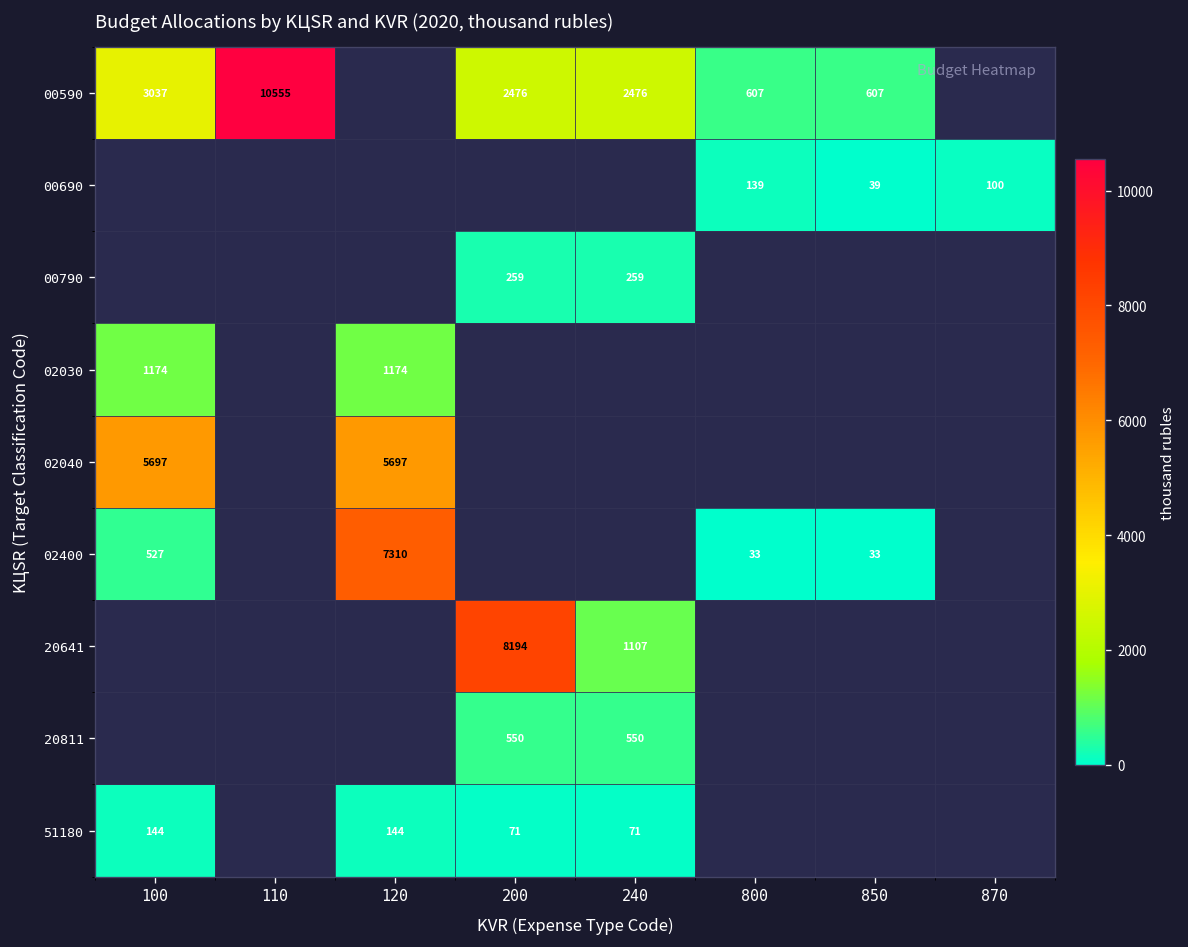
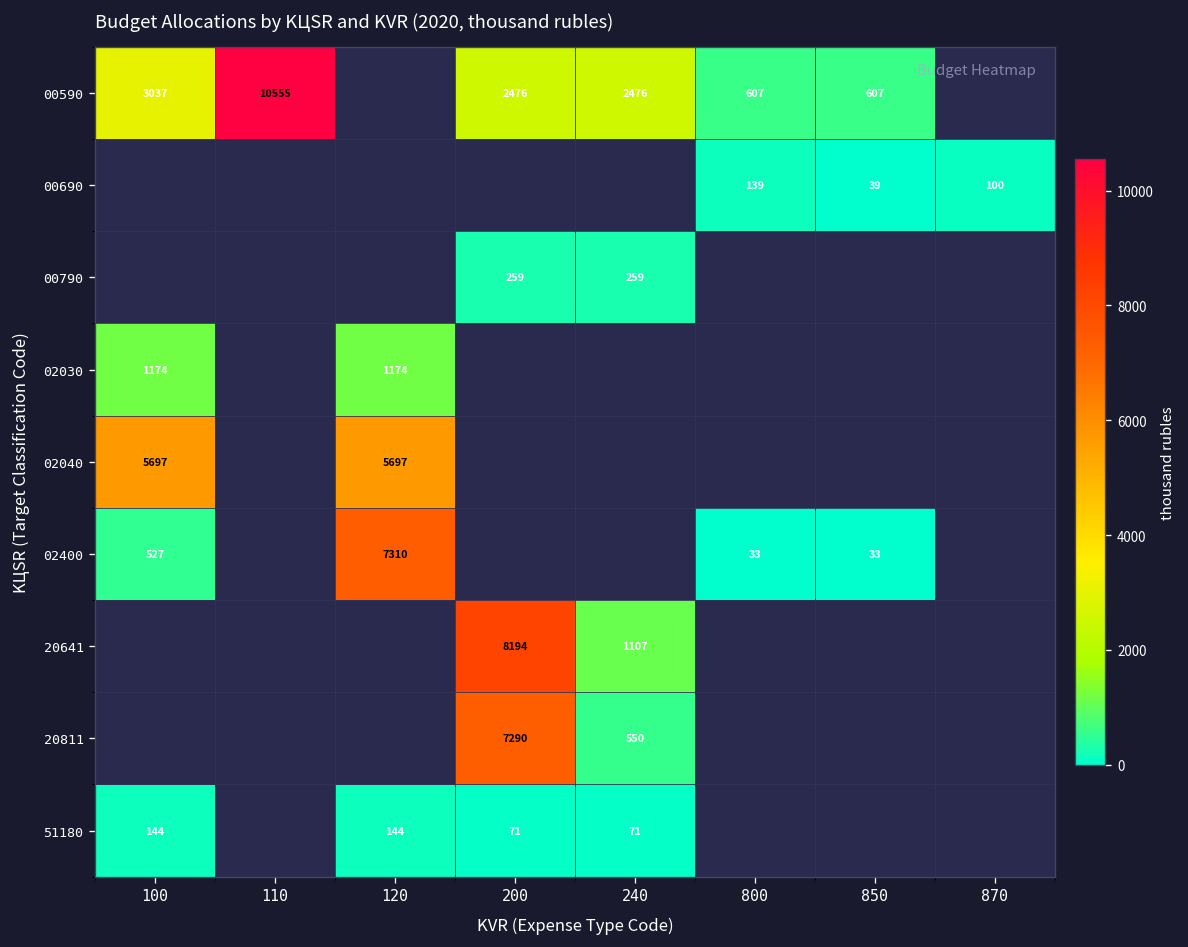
  {
    "00590": {
      "100": 3037,
      "110": 10555,
      "200": 2476,
      "240": 2476,
      "800": 607,
      "850": 607
    },
    "00690": {
      "800": 139,
      "850": 39,
      "870": 100
    },
    "00790": {
      "200": 259,
      "240": 259
    },
    "02030": {
      "100": 1174,
      "120": 1174
    },
    "02040": {
      "100": 5697,
      "120": 5697
    },
    "02400": {
      "100": 527,
      "120": 7310,
      "800": 33,
      "850": 33
    },
    "20641": {
      "200": 8194,
      "240": 1107
    },
    "20811": {
-     "200": 550,
+     "200": 7290,
      "240": 550
    },
    "51180": {
      "100": 144,
      "120": 144,
      "200": 71,
      "240": 71
    }
  }
